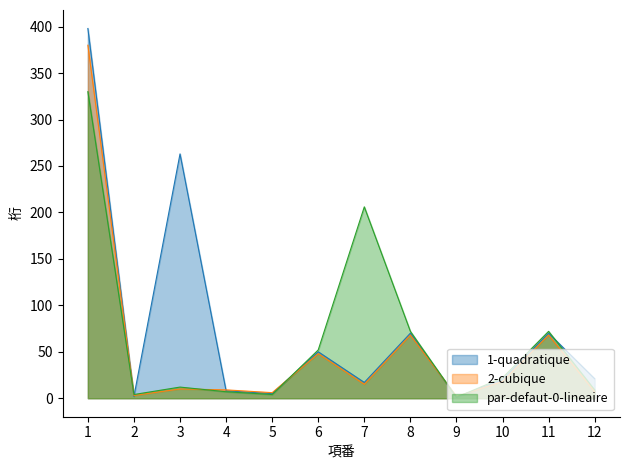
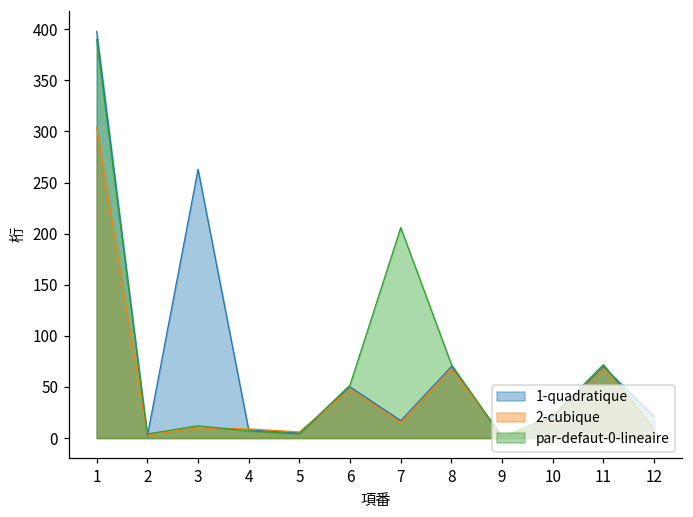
  {
    "1-quadratique": {
      "1": 400,
      "3": 260
    },
    "2-cubique": {
-     "1": 380
+     "1": 300
    },
    "par-defaut-0-lineaire": {
-     "1": 330,
+     "1": 390,
      "7": 210
    }
  }
